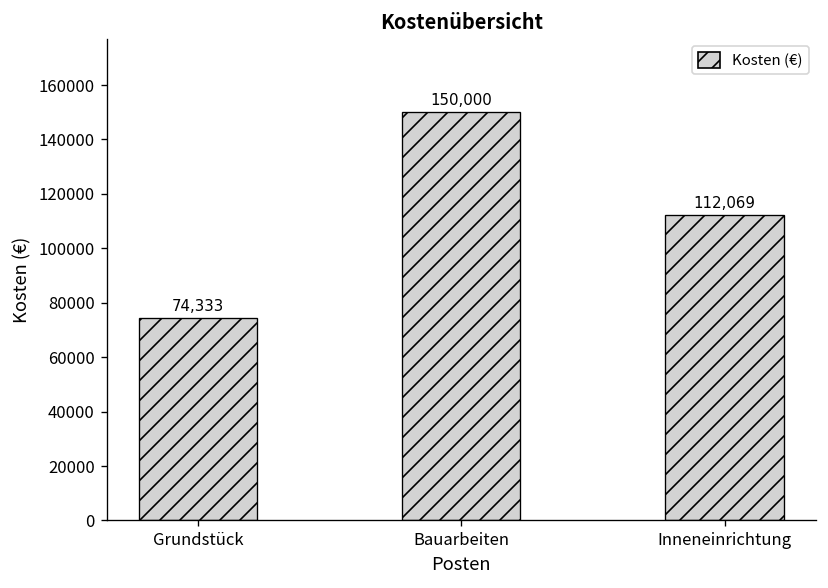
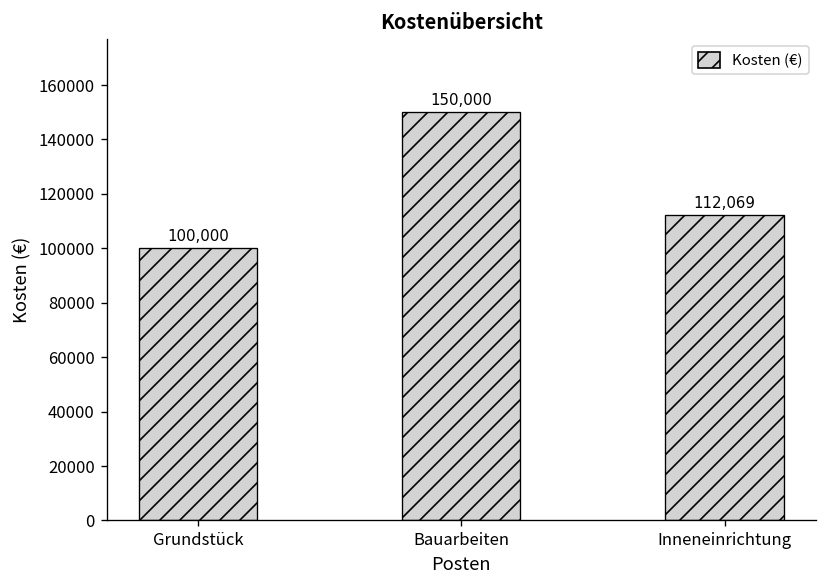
  {
-   "Grundstück": "74,333",
+   "Grundstück": "100,000",
    "Bauarbeiten": "150,000",
    "Inneneinrichtung": "112,069"
  }
